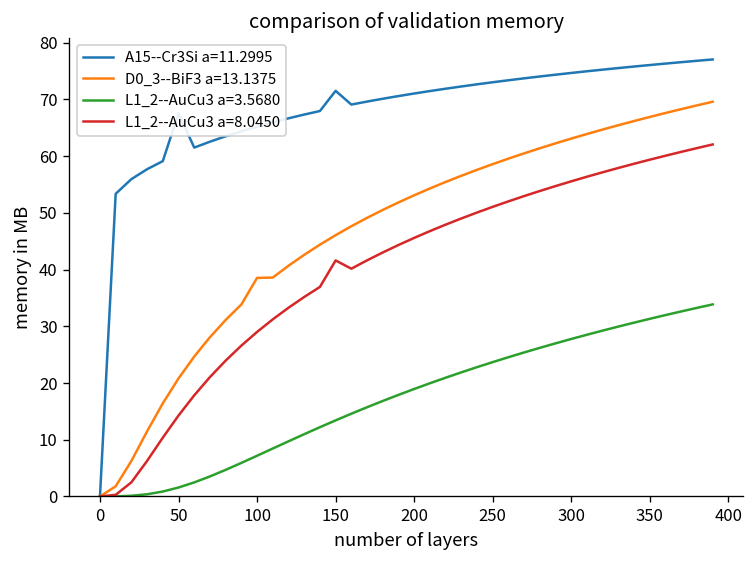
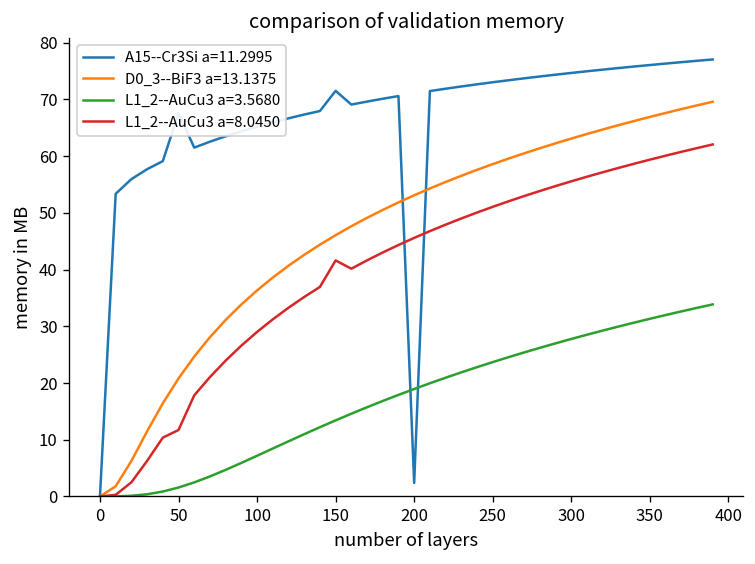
  {
    "A15--Cr3Si a=11.2995": {
      "150": 72,
-     "200": 71,
+     "200": 2,
      "250": 73,
      "300": 75,
      "350": 76
    },
    "D0_3--BiF3 a=13.1375": {
      "50": 21,
-     "100": 39,
+     "100": 36,
      "150": 46,
      "200": 53,
      "250": 59,
      "300": 63,
      "350": 67
    },
    "L1_2--AuCu3 a=3.5680": {
      "50": 2,
      "100": 7,
      "150": 13,
      "200": 19,
      "250": 24,
      "300": 28,
      "350": 31
    },
    "L1_2--AuCu3 a=8.0450": {
-     "50": 14,
+     "50": 12,
      "100": 29,
      "150": 42,
      "200": 46,
      "250": 51,
      "300": 56,
      "350": 59
    }
  }
